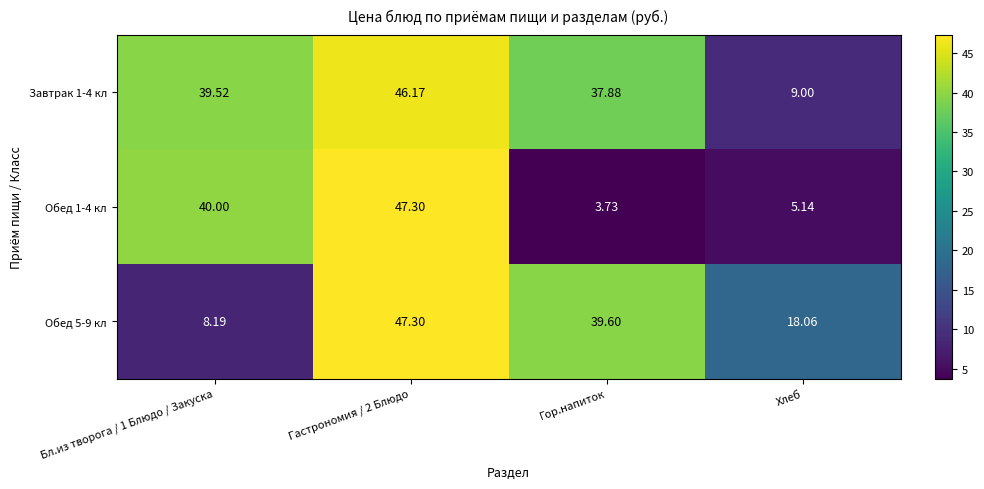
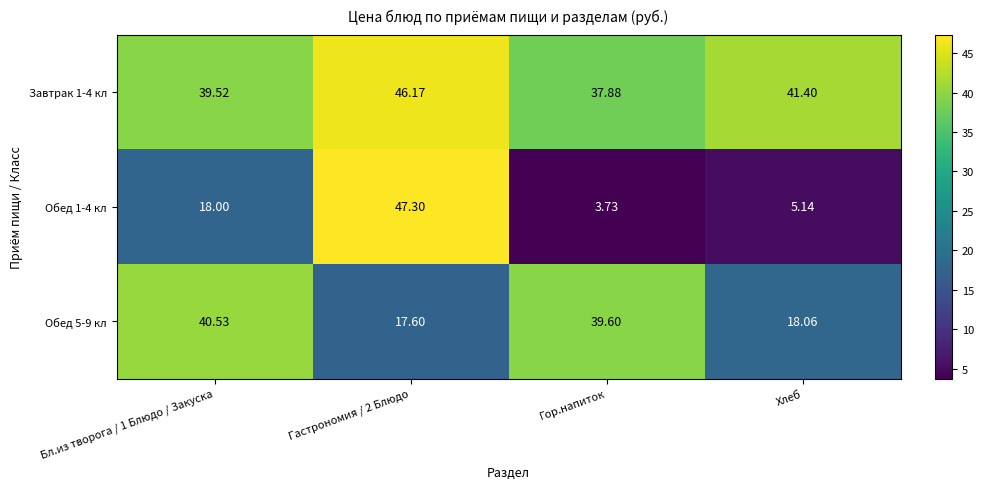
  {
    "Завтрак 1-4 кл": {
      "Бл.из творога / 1 Блюдо / Закуска": 39.52,
      "Гастрономия / 2 Блюдо": 46.17,
      "Гор.напиток": 37.88,
-     "Хлеб": 9.00
+     "Хлеб": 41.40
    },
    "Обед 1-4 кл": {
-     "Бл.из творога / 1 Блюдо / Закуска": 40.00,
+     "Бл.из творога / 1 Блюдо / Закуска": 18.00,
      "Гастрономия / 2 Блюдо": 47.30,
      "Гор.напиток": 3.73,
      "Хлеб": 5.14
    },
    "Обед 5-9 кл": {
-     "Бл.из творога / 1 Блюдо / Закуска": 8.19,
-     "Гастрономия / 2 Блюдо": 47.30,
+     "Бл.из творога / 1 Блюдо / Закуска": 40.53,
+     "Гастрономия / 2 Блюдо": 17.60,
      "Гор.напиток": 39.60,
      "Хлеб": 18.06
    }
  }
